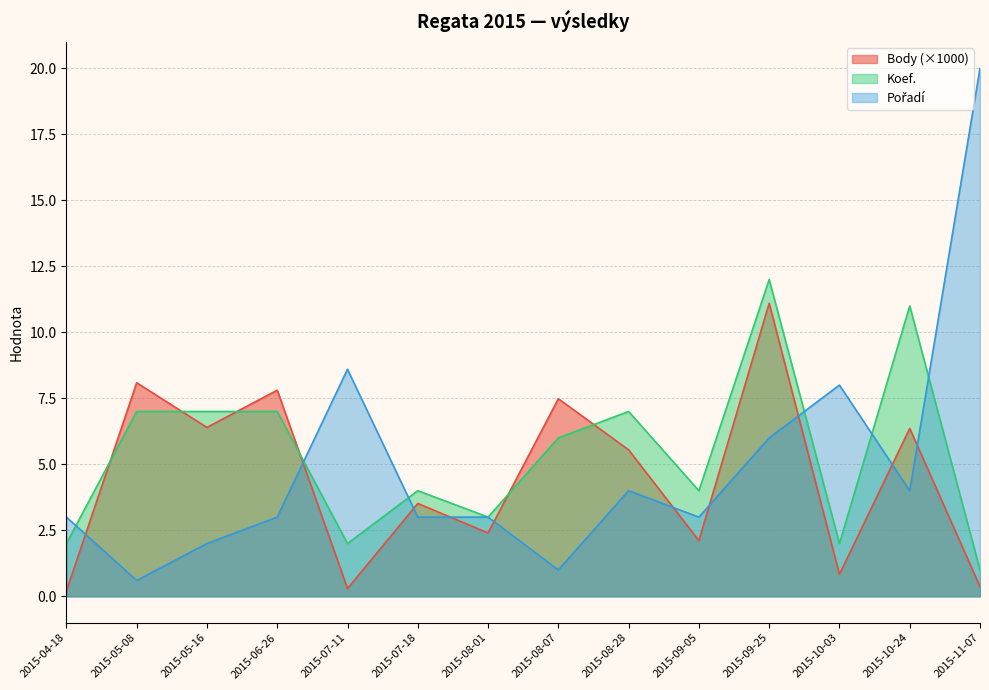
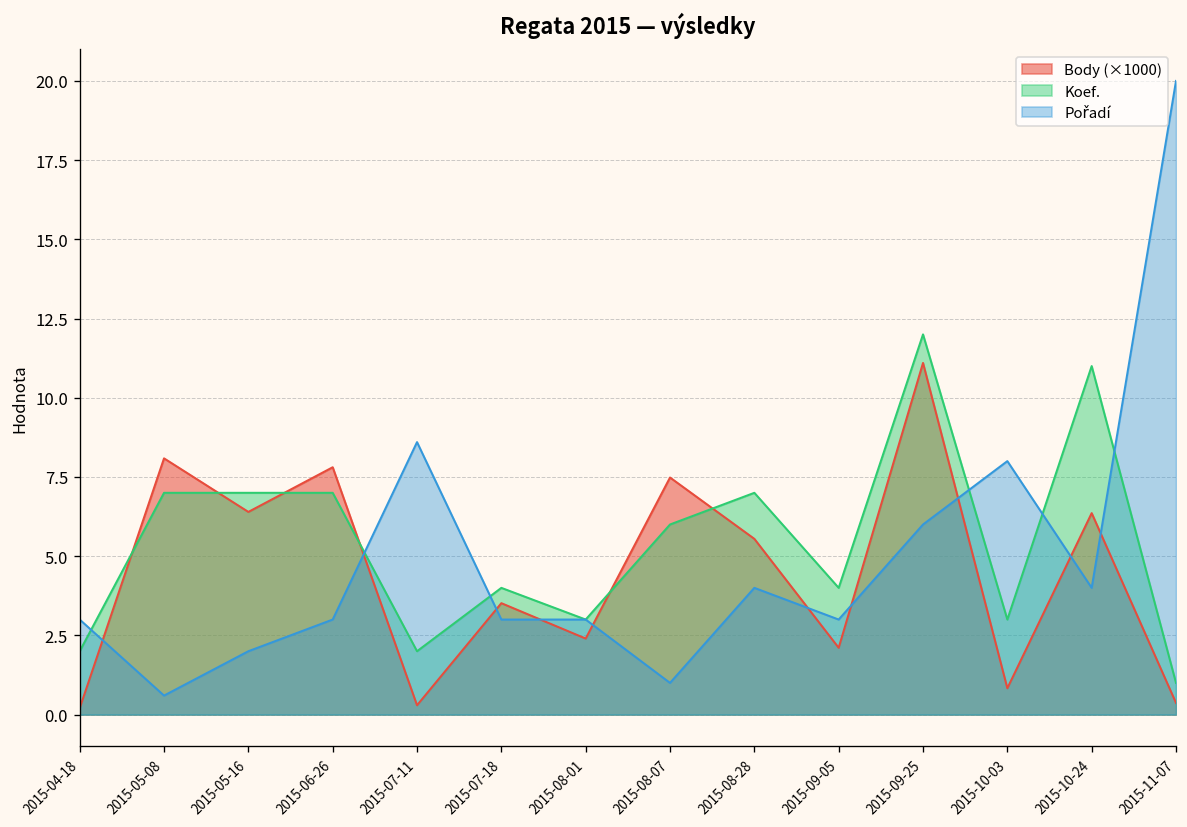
  {
    "Body (×1000)": {
      "2015-04-18": 0.2,
      "2015-05-08": 8,
      "2015-05-16": 6.4,
      "2015-06-26": 7.8,
      "2015-07-11": 0.3,
      "2015-07-18": 3.5,
      "2015-08-01": 2.4,
      "2015-08-07": 7.5,
      "2015-08-28": 5.5,
      "2015-09-05": 2.1,
      "2015-09-25": 11.1,
      "2015-10-03": 0.8,
      "2015-10-24": 6.4,
      "2015-11-07": 0.4
    },
    "Koef.": {
      "2015-04-18": 2,
      "2015-05-08": 7,
      "2015-05-16": 7,
      "2015-06-26": 7,
      "2015-07-11": 2,
      "2015-07-18": 4,
      "2015-08-07": 6,
      "2015-08-28": 7,
      "2015-09-05": 4,
      "2015-09-25": 12,
-     "2015-10-03": 2,
+     "2015-10-03": 3,
      "2015-10-24": 11,
      "2015-11-07": 1
    },
    "Pořadí": {
      "2015-04-18": 3,
      "2015-05-08": 0.6,
      "2015-05-16": 2,
      "2015-06-26": 3,
      "2015-07-11": 8.6,
      "2015-07-18": 3,
      "2015-08-07": 1,
      "2015-08-28": 4,
      "2015-09-05": 3,
      "2015-09-25": 6,
      "2015-10-03": 8,
      "2015-10-24": 4,
      "2015-11-07": 20
    }
  }
